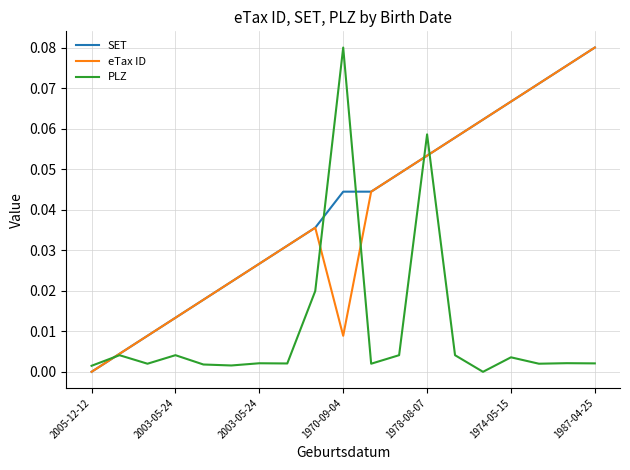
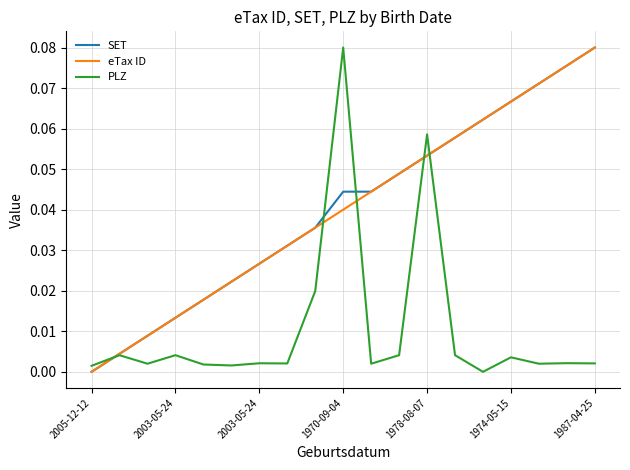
  {
    "SET": {
      "1970-09-04": 0.044
    },
    "eTax ID": {
-     "1970-09-04": 0.009
+     "1970-09-04": 0.040
    },
    "PLZ": {
      "1970-09-04": 0.080,
      "1978-08-07": 0.059,
      "1974-05-15": 0.004,
      "1987-04-25": 0.002
    }
  }
